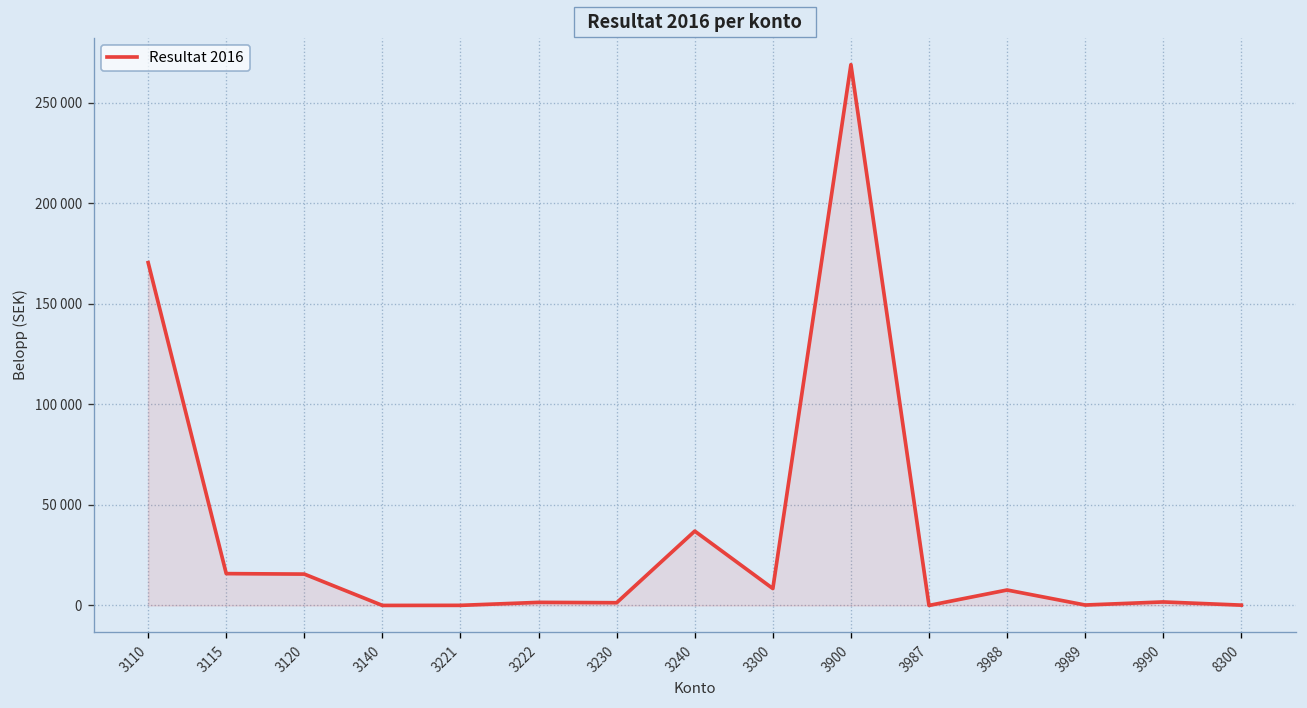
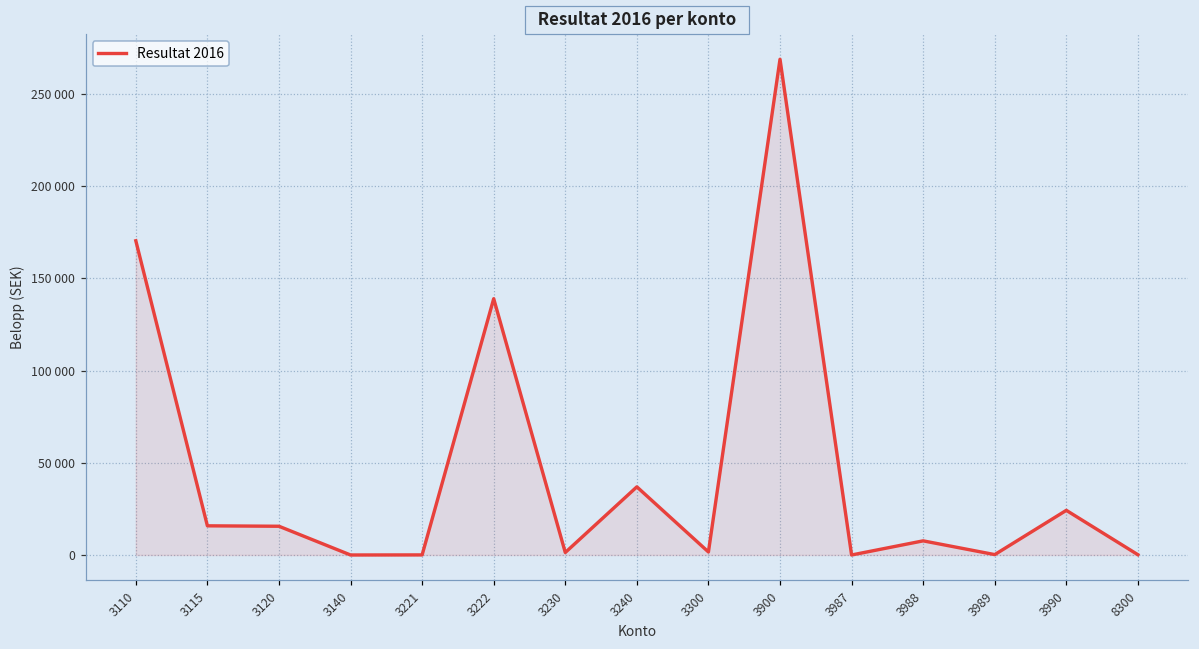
  {
    "3110": 170000,
    "3115": 16000,
    "3120": 16000,
    "3140": 0,
    "3221": 0,
-   "3222": 2000,
+   "3222": 139000,
    "3230": 1000,
    "3240": 37000,
-   "3300": 8000,
+   "3300": 2000,
    "3900": 269000,
    "3987": 0,
    "3988": 8000,
    "3989": 0,
-   "3990": 2000,
+   "3990": 24000,
    "8300": 0
  }
